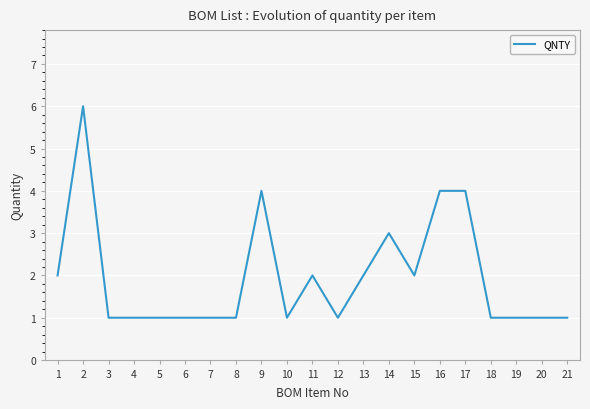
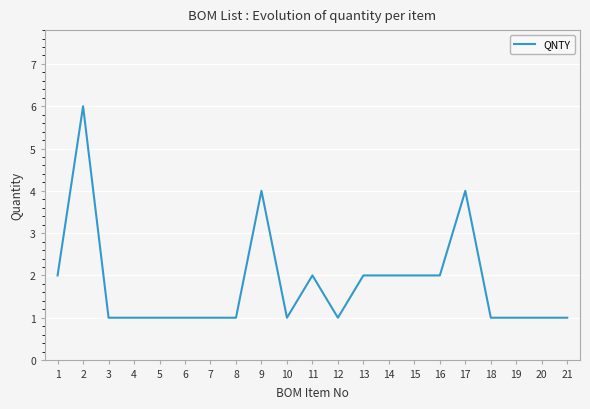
  {
    "1": 2,
    "2": 6,
    "3": 1,
    "4": 1,
    "5": 1,
    "6": 1,
    "7": 1,
    "8": 1,
    "9": 4,
    "10": 1,
    "11": 2,
    "12": 1,
    "13": 2,
-   "14": 3,
+   "14": 2,
    "15": 2,
-   "16": 4,
+   "16": 2,
    "17": 4,
    "18": 1,
    "19": 1,
    "20": 1,
    "21": 1
  }
